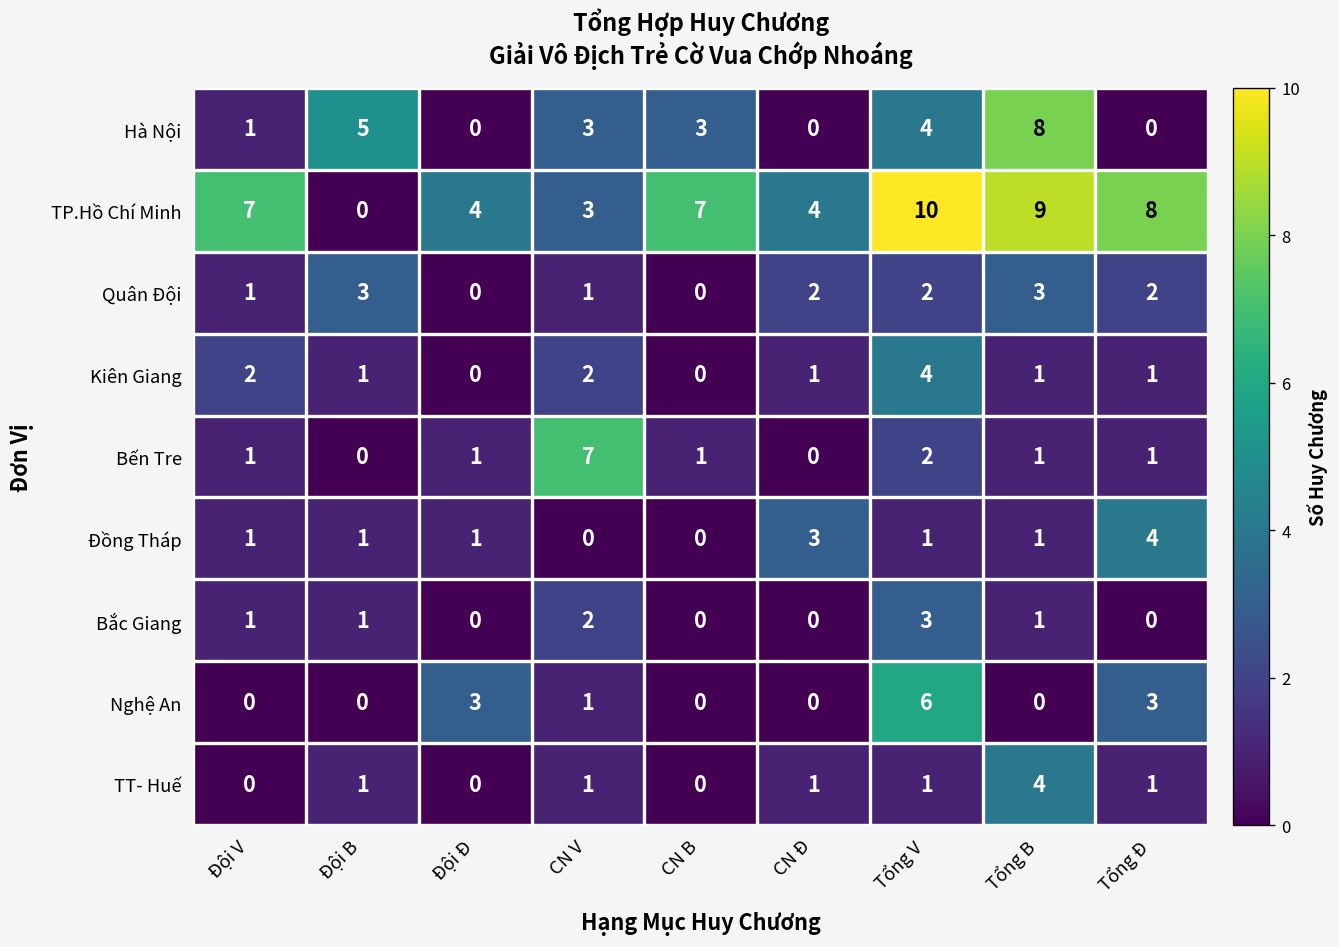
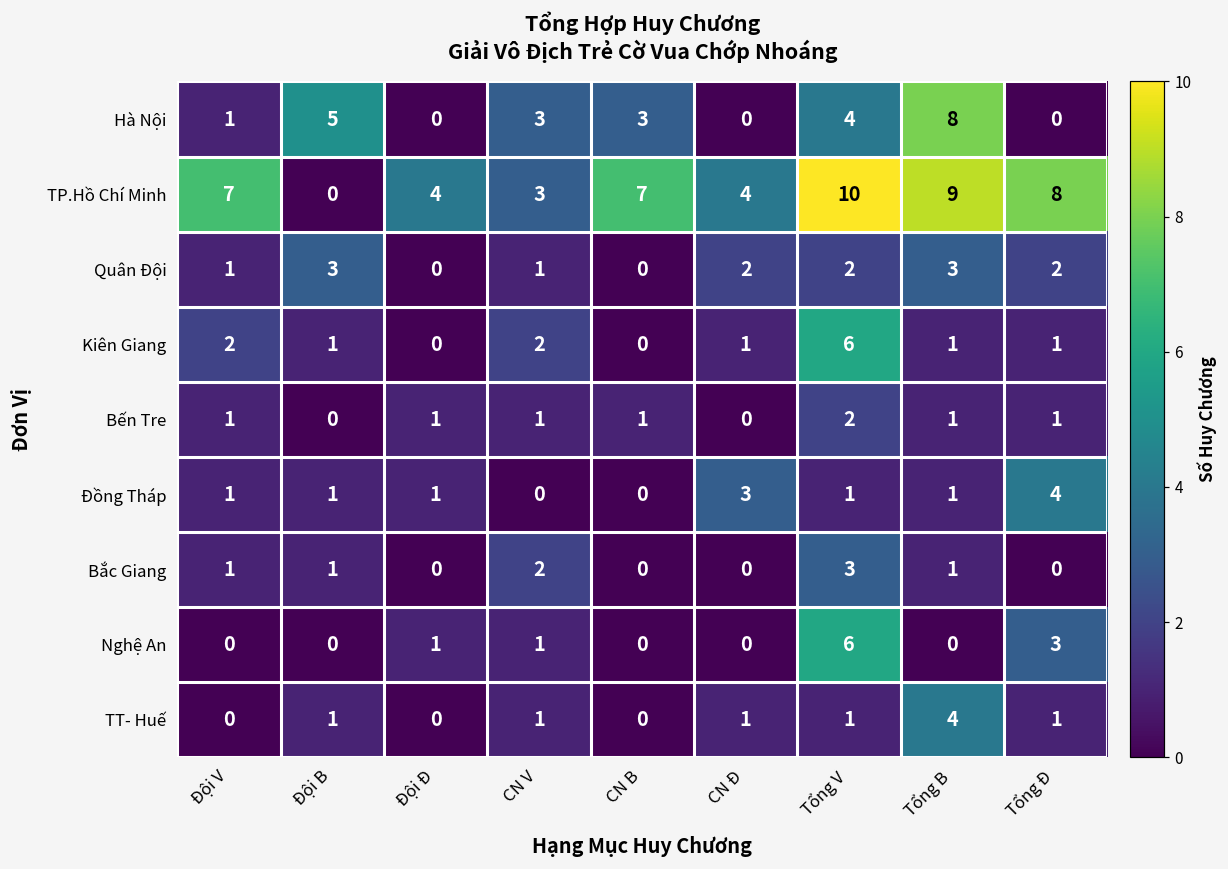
  {
    "Hà Nội": {
      "Đội V": 1,
      "Đội B": 5,
      "Đội Đ": 0,
      "CN V": 3,
      "CN B": 3,
      "CN Đ": 0,
      "Tổng V": 4,
      "Tổng B": 8,
      "Tổng Đ": 0
    },
    "TP.Hồ Chí Minh": {
      "Đội V": 7,
      "Đội B": 0,
      "Đội Đ": 4,
      "CN V": 3,
      "CN B": 7,
      "CN Đ": 4,
      "Tổng V": 10,
      "Tổng B": 9,
      "Tổng Đ": 8
    },
    "Quân Đội": {
      "Đội V": 1,
      "Đội B": 3,
      "Đội Đ": 0,
      "CN V": 1,
      "CN B": 0,
      "CN Đ": 2,
      "Tổng V": 2,
      "Tổng B": 3,
      "Tổng Đ": 2
    },
    "Kiên Giang": {
      "Đội V": 2,
      "Đội B": 1,
      "Đội Đ": 0,
      "CN V": 2,
      "CN B": 0,
      "CN Đ": 1,
-     "Tổng V": 4,
+     "Tổng V": 6,
      "Tổng B": 1,
      "Tổng Đ": 1
    },
    "Bến Tre": {
      "Đội V": 1,
      "Đội B": 0,
      "Đội Đ": 1,
-     "CN V": 7,
+     "CN V": 1,
      "CN B": 1,
      "CN Đ": 0,
      "Tổng V": 2,
      "Tổng B": 1,
      "Tổng Đ": 1
    },
    "Đồng Tháp": {
      "Đội V": 1,
      "Đội B": 1,
      "Đội Đ": 1,
      "CN V": 0,
      "CN B": 0,
      "CN Đ": 3,
      "Tổng V": 1,
      "Tổng B": 1,
      "Tổng Đ": 4
    },
    "Bắc Giang": {
      "Đội V": 1,
      "Đội B": 1,
      "Đội Đ": 0,
      "CN V": 2,
      "CN B": 0,
      "CN Đ": 0,
      "Tổng V": 3,
      "Tổng B": 1,
      "Tổng Đ": 0
    },
    "Nghệ An": {
      "Đội V": 0,
      "Đội B": 0,
-     "Đội Đ": 3,
+     "Đội Đ": 1,
      "CN V": 1,
      "CN B": 0,
      "CN Đ": 0,
      "Tổng V": 6,
      "Tổng B": 0,
      "Tổng Đ": 3
    },
    "TT- Huế": {
      "Đội V": 0,
      "Đội B": 1,
      "Đội Đ": 0,
      "CN V": 1,
      "CN B": 0,
      "CN Đ": 1,
      "Tổng V": 1,
      "Tổng B": 4,
      "Tổng Đ": 1
    }
  }
